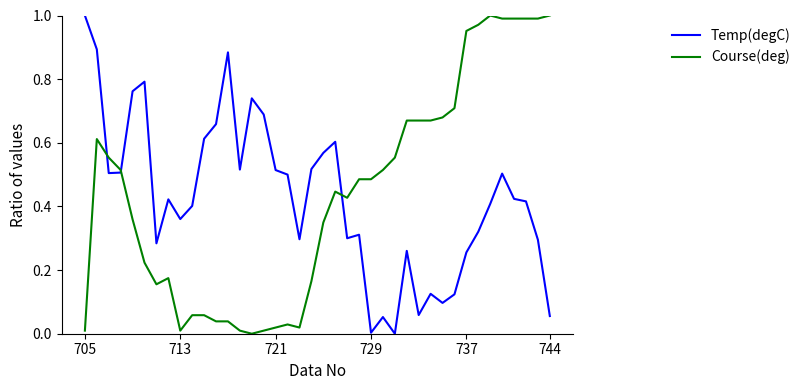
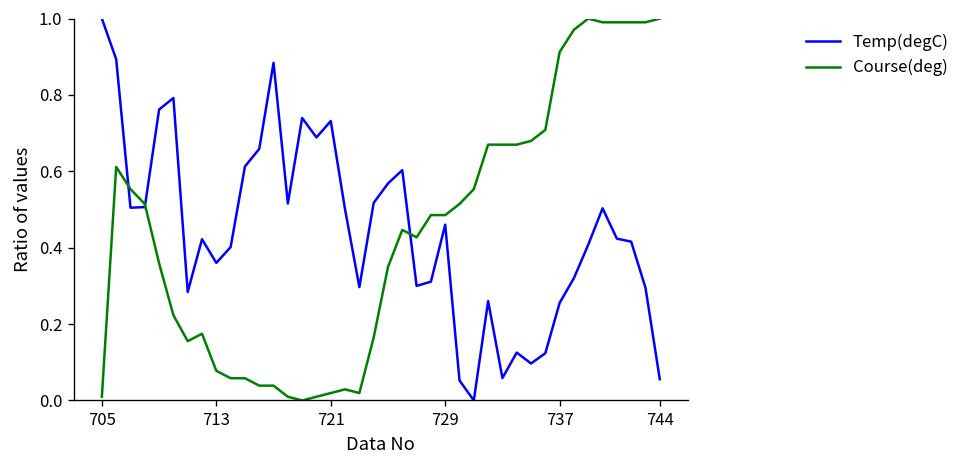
  {
    "Temp(degC)": {
      "705": 1.00,
      "713": 0.36,
-     "721": 0.51,
-     "729": 0.00,
+     "721": 0.73,
+     "729": 0.46,
      "737": 0.26,
      "744": 0.06
    },
    "Course(deg)": {
      "705": 0.01,
-     "713": 0.01,
+     "713": 0.08,
      "721": 0.02,
      "729": 0.49,
-     "737": 0.95,
+     "737": 0.91,
      "744": 1.00
    }
  }
